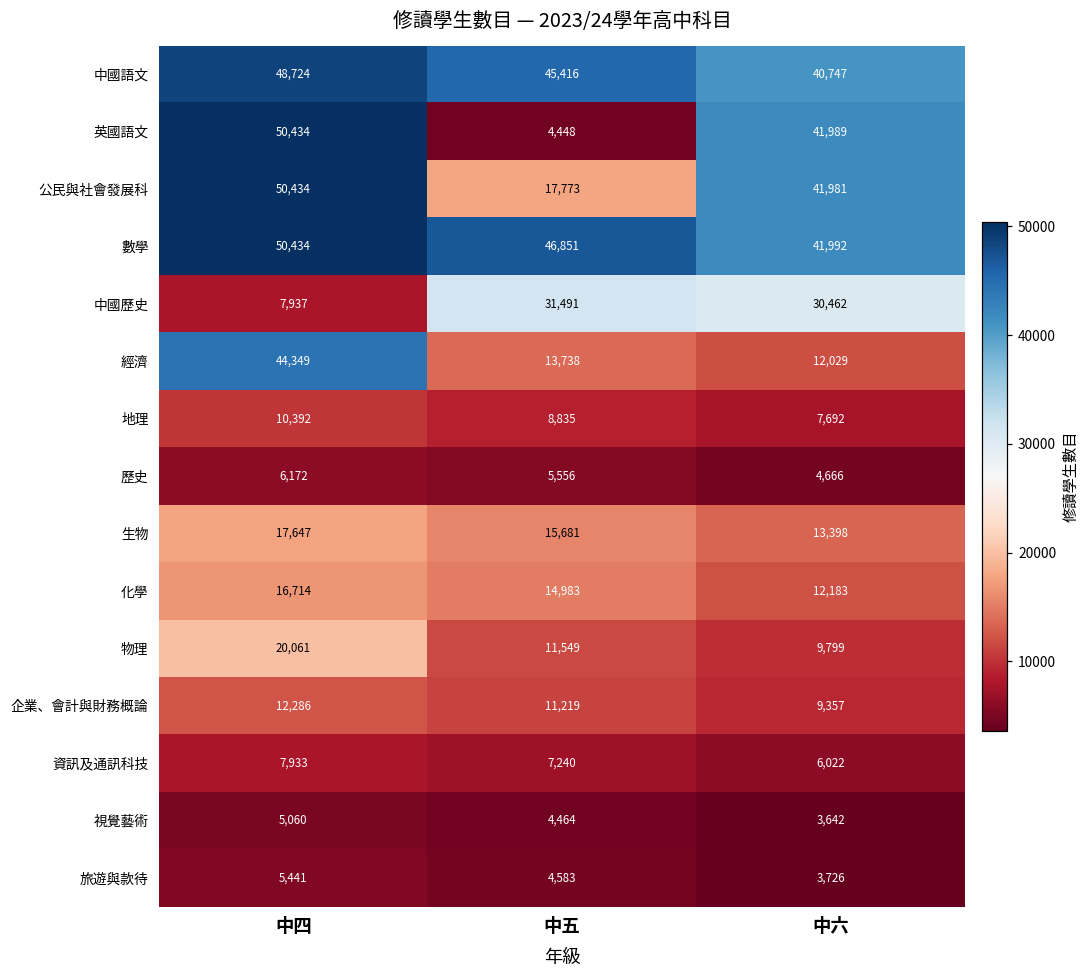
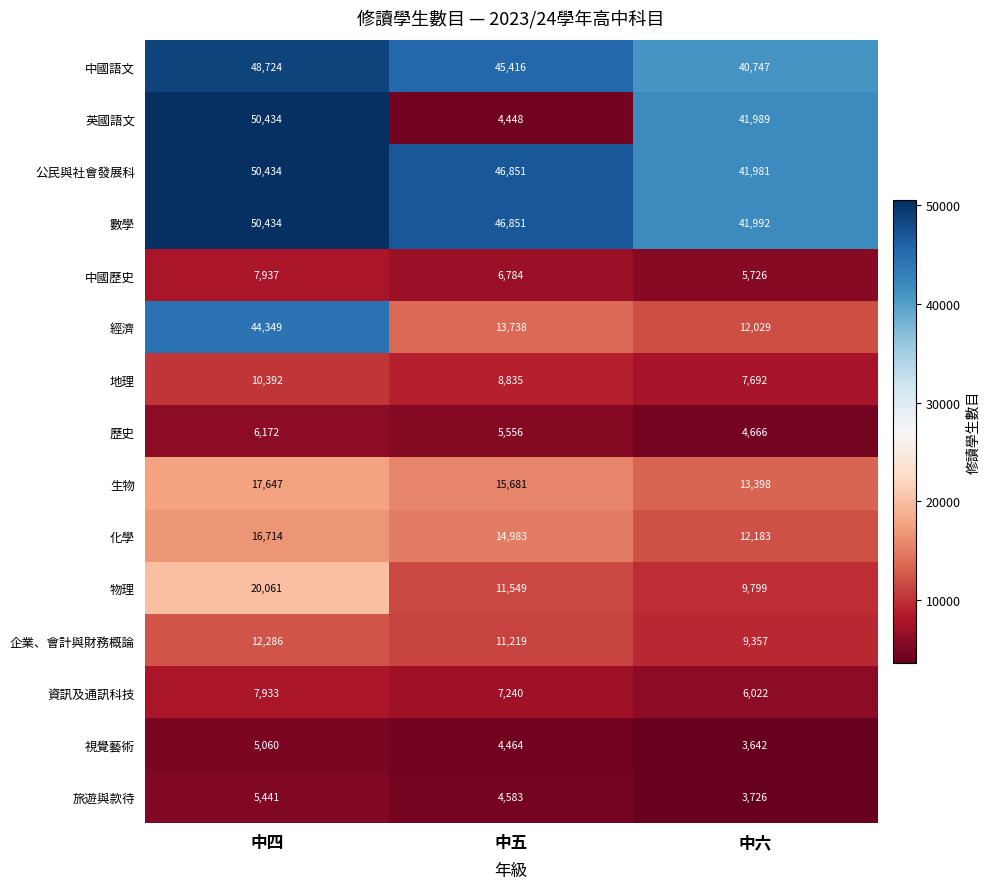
  {
    "中國語文": {
      "中四": "48,724",
      "中五": "45,416",
      "中六": "40,747"
    },
    "英國語文": {
      "中四": "50,434",
      "中五": "4,448",
      "中六": "41,989"
    },
    "公民與社會發展科": {
      "中四": "50,434",
-     "中五": "17,773",
+     "中五": "46,851",
      "中六": "41,981"
    },
    "數學": {
      "中四": "50,434",
      "中五": "46,851",
      "中六": "41,992"
    },
    "中國歷史": {
      "中四": "7,937",
-     "中五": "31,491",
-     "中六": "30,462"
+     "中五": "6,784",
+     "中六": "5,726"
    },
    "經濟": {
      "中四": "44,349",
      "中五": "13,738",
      "中六": "12,029"
    },
    "地理": {
      "中四": "10,392",
      "中五": "8,835",
      "中六": "7,692"
    },
    "歷史": {
      "中四": "6,172",
      "中五": "5,556",
      "中六": "4,666"
    },
    "生物": {
      "中四": "17,647",
      "中五": "15,681",
      "中六": "13,398"
    },
    "化學": {
      "中四": "16,714",
      "中五": "14,983",
      "中六": "12,183"
    },
    "物理": {
      "中四": "20,061",
      "中五": "11,549",
      "中六": "9,799"
    },
    "企業、會計與財務概論": {
      "中四": "12,286",
      "中五": "11,219",
      "中六": "9,357"
    },
    "資訊及通訊科技": {
      "中四": "7,933",
      "中五": "7,240",
      "中六": "6,022"
    },
    "視覺藝術": {
      "中四": "5,060",
      "中五": "4,464",
      "中六": "3,642"
    },
    "旅遊與款待": {
      "中四": "5,441",
      "中五": "4,583",
      "中六": "3,726"
    }
  }
